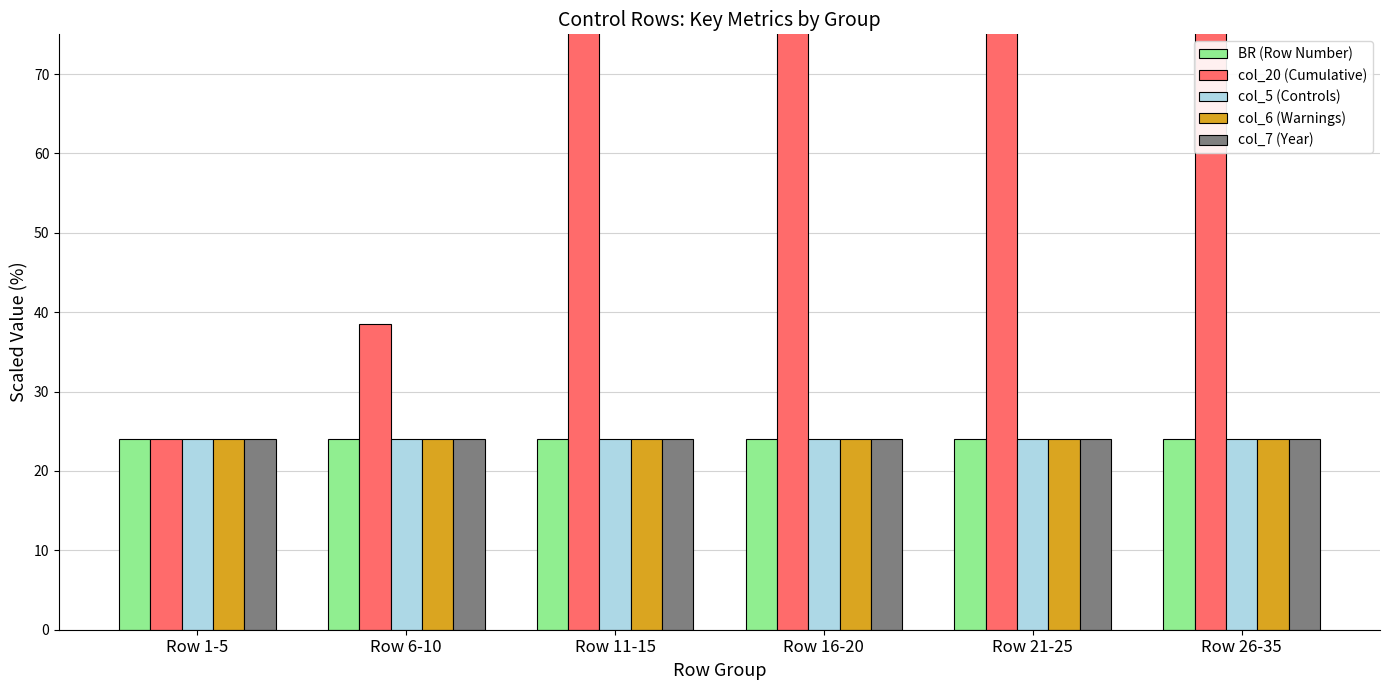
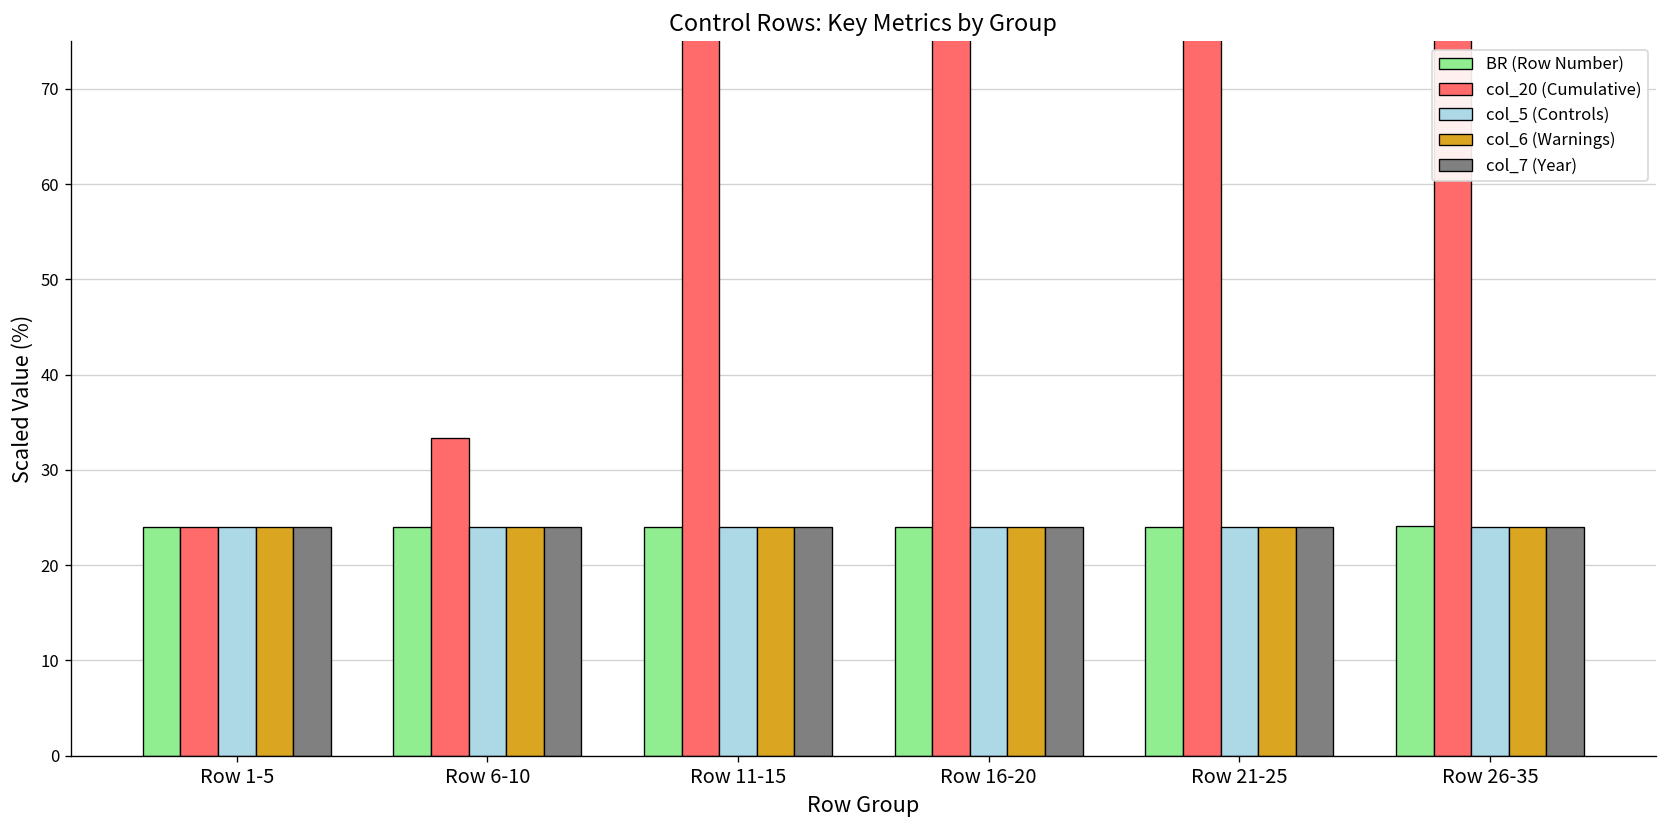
  {
    "BR (Row Number)": {
      "Row 1-5": 24,
      "Row 6-10": 24,
      "Row 11-15": 24,
      "Row 16-20": 24,
      "Row 21-25": 24,
      "Row 26-35": 24
    },
    "col_20 (Cumulative)": {
      "Row 1-5": 24,
-     "Row 6-10": 39
+     "Row 6-10": 33
    },
    "col_5 (Controls)": {
      "Row 1-5": 24,
      "Row 6-10": 24,
      "Row 11-15": 24,
      "Row 16-20": 24,
      "Row 21-25": 24,
      "Row 26-35": 24
    },
    "col_6 (Warnings)": {
      "Row 1-5": 24,
      "Row 6-10": 24,
      "Row 11-15": 24,
      "Row 16-20": 24,
      "Row 21-25": 24,
      "Row 26-35": 24
    },
    "col_7 (Year)": {
      "Row 1-5": 24,
      "Row 6-10": 24,
      "Row 11-15": 24,
      "Row 16-20": 24,
      "Row 21-25": 24,
      "Row 26-35": 24
    }
  }
